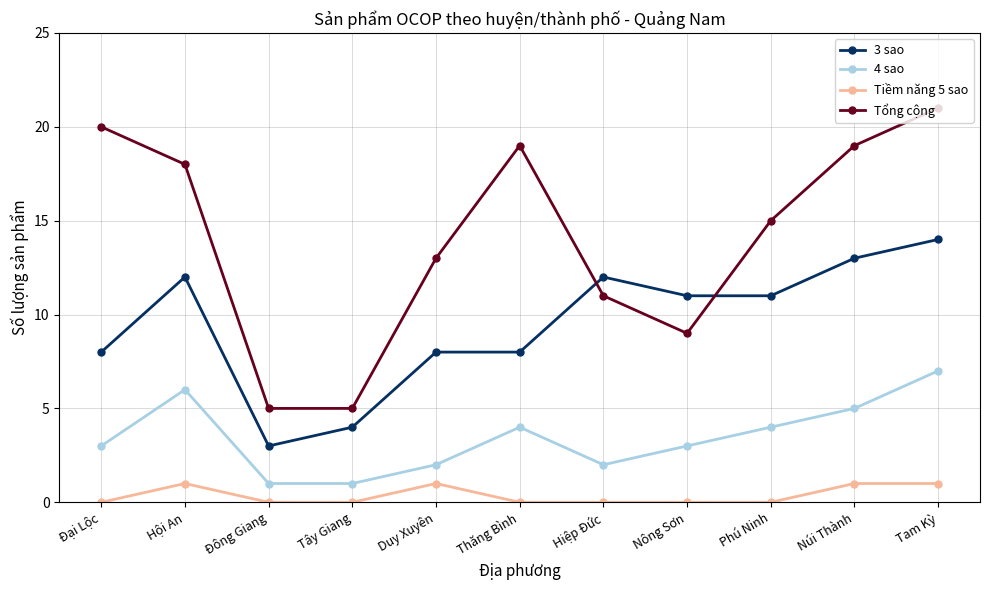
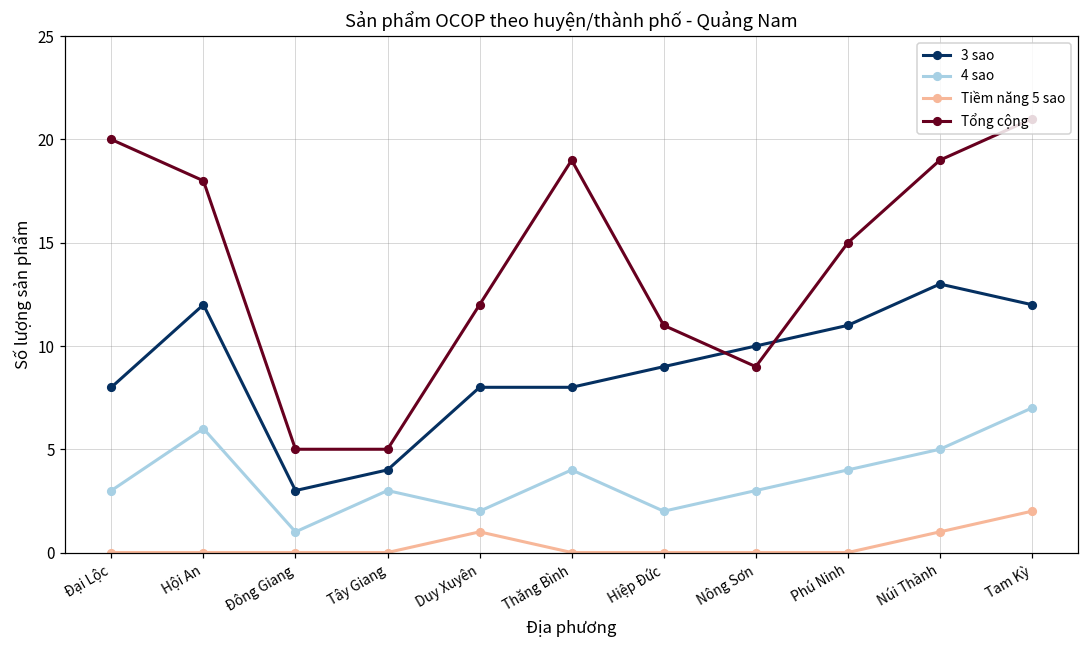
  {
    "3 sao": {
      "Đại Lộc": 8,
      "Hội An": 12,
      "Đông Giang": 3,
      "Tây Giang": 4,
      "Duy Xuyên": 8,
      "Thăng Bình": 8,
-     "Hiệp Đức": 12,
-     "Nông Sơn": 11,
+     "Hiệp Đức": 9,
+     "Nông Sơn": 10,
      "Phú Ninh": 11,
      "Núi Thành": 13,
-     "Tam Kỳ": 14
+     "Tam Kỳ": 12
    },
    "4 sao": {
      "Đại Lộc": 3,
      "Hội An": 6,
      "Đông Giang": 1,
-     "Tây Giang": 1,
+     "Tây Giang": 3,
      "Duy Xuyên": 2,
      "Thăng Bình": 4,
      "Hiệp Đức": 2,
      "Nông Sơn": 3,
      "Phú Ninh": 4,
      "Núi Thành": 5,
      "Tam Kỳ": 7
    },
    "Tiềm năng 5 sao": {
      "Đại Lộc": 0,
-     "Hội An": 1,
+     "Hội An": 0,
      "Đông Giang": 0,
      "Tây Giang": 0,
      "Duy Xuyên": 1,
      "Thăng Bình": 0,
      "Hiệp Đức": 0,
      "Nông Sơn": 0,
      "Phú Ninh": 0,
      "Núi Thành": 1,
-     "Tam Kỳ": 1
+     "Tam Kỳ": 2
    },
    "Tổng cộng": {
      "Đại Lộc": 20,
      "Hội An": 18,
      "Đông Giang": 5,
      "Tây Giang": 5,
-     "Duy Xuyên": 13,
+     "Duy Xuyên": 12,
      "Thăng Bình": 19,
      "Hiệp Đức": 11,
      "Nông Sơn": 9,
      "Phú Ninh": 15,
      "Núi Thành": 19
    }
  }
